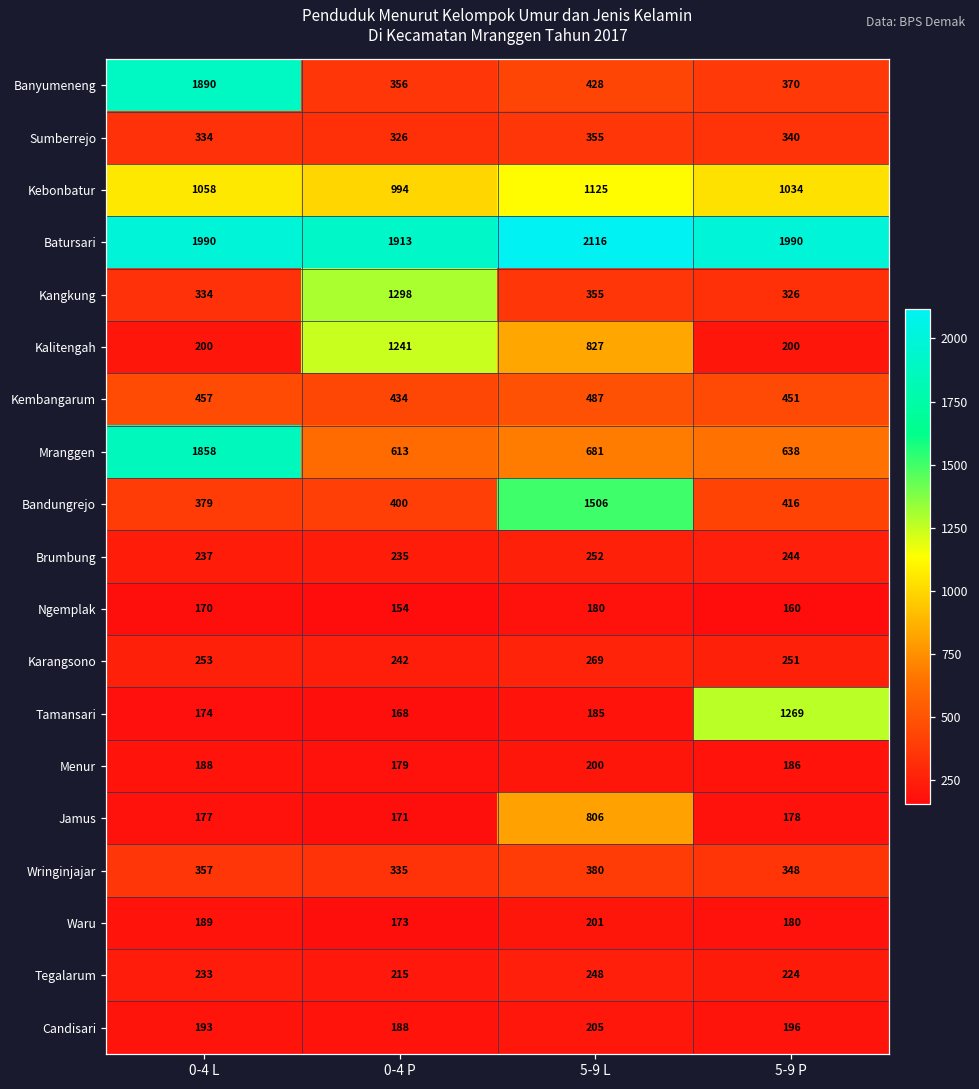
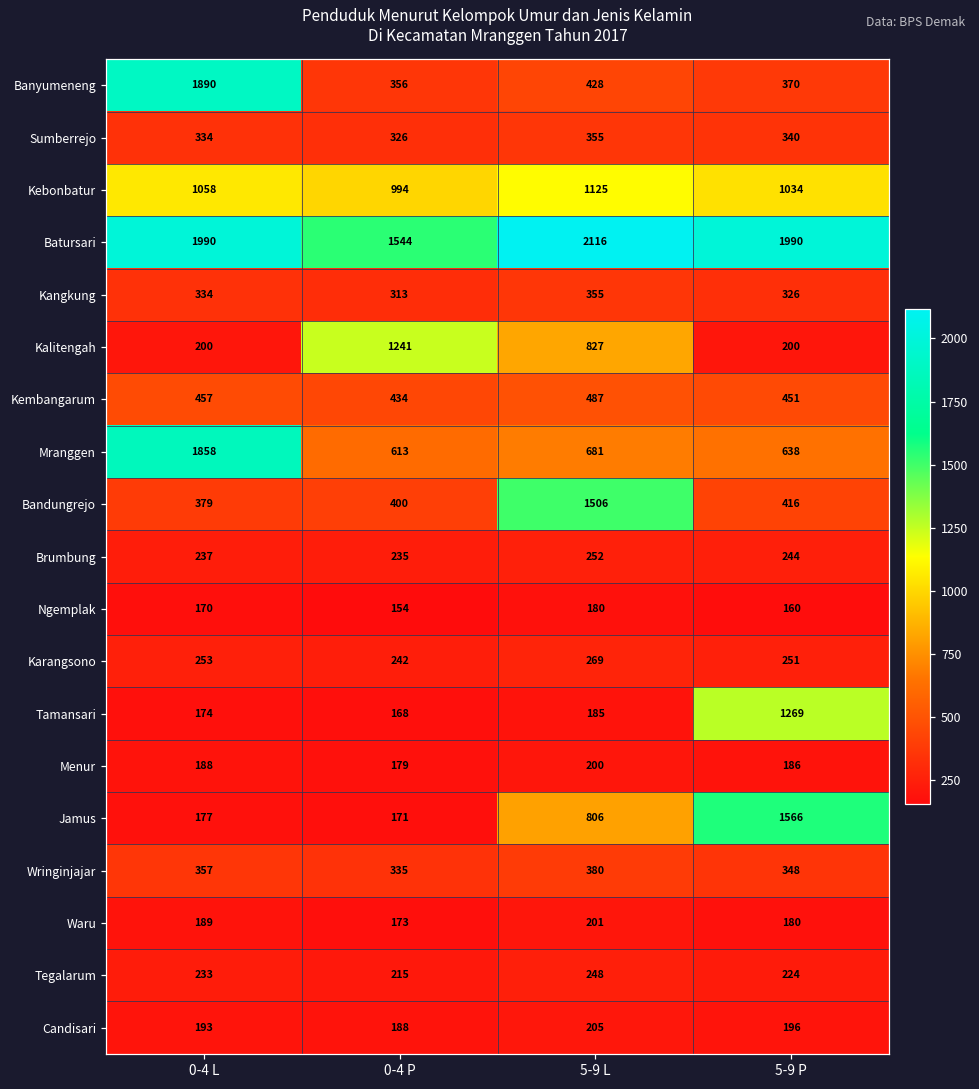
  {
    "Banyumeneng": {
      "0-4 L": 1890,
      "0-4 P": 356,
      "5-9 L": 428,
      "5-9 P": 370
    },
    "Sumberrejo": {
      "0-4 L": 334,
      "0-4 P": 326,
      "5-9 L": 355,
      "5-9 P": 340
    },
    "Kebonbatur": {
      "0-4 L": 1058,
      "0-4 P": 994,
      "5-9 L": 1125,
      "5-9 P": 1034
    },
    "Batursari": {
      "0-4 L": 1990,
-     "0-4 P": 1913,
+     "0-4 P": 1544,
      "5-9 L": 2116,
      "5-9 P": 1990
    },
    "Kangkung": {
      "0-4 L": 334,
-     "0-4 P": 1298,
+     "0-4 P": 313,
      "5-9 L": 355,
      "5-9 P": 326
    },
    "Kalitengah": {
      "0-4 L": 200,
      "0-4 P": 1241,
      "5-9 L": 827,
      "5-9 P": 200
    },
    "Kembangarum": {
      "0-4 L": 457,
      "0-4 P": 434,
      "5-9 L": 487,
      "5-9 P": 451
    },
    "Mranggen": {
      "0-4 L": 1858,
      "0-4 P": 613,
      "5-9 L": 681,
      "5-9 P": 638
    },
    "Bandungrejo": {
      "0-4 L": 379,
      "0-4 P": 400,
      "5-9 L": 1506,
      "5-9 P": 416
    },
    "Brumbung": {
      "0-4 L": 237,
      "0-4 P": 235,
      "5-9 L": 252,
      "5-9 P": 244
    },
    "Ngemplak": {
      "0-4 L": 170,
      "0-4 P": 154,
      "5-9 L": 180,
      "5-9 P": 160
    },
    "Karangsono": {
      "0-4 L": 253,
      "0-4 P": 242,
      "5-9 L": 269,
      "5-9 P": 251
    },
    "Tamansari": {
      "0-4 L": 174,
      "0-4 P": 168,
      "5-9 L": 185,
      "5-9 P": 1269
    },
    "Menur": {
      "0-4 L": 188,
      "0-4 P": 179,
      "5-9 L": 200,
      "5-9 P": 186
    },
    "Jamus": {
      "0-4 L": 177,
      "0-4 P": 171,
      "5-9 L": 806,
-     "5-9 P": 178
+     "5-9 P": 1566
    },
    "Wringinjajar": {
      "0-4 L": 357,
      "0-4 P": 335,
      "5-9 L": 380,
      "5-9 P": 348
    },
    "Waru": {
      "0-4 L": 189,
      "0-4 P": 173,
      "5-9 L": 201,
      "5-9 P": 180
    },
    "Tegalarum": {
      "0-4 L": 233,
      "0-4 P": 215,
      "5-9 L": 248,
      "5-9 P": 224
    },
    "Candisari": {
      "0-4 L": 193,
      "0-4 P": 188,
      "5-9 L": 205,
      "5-9 P": 196
    }
  }
